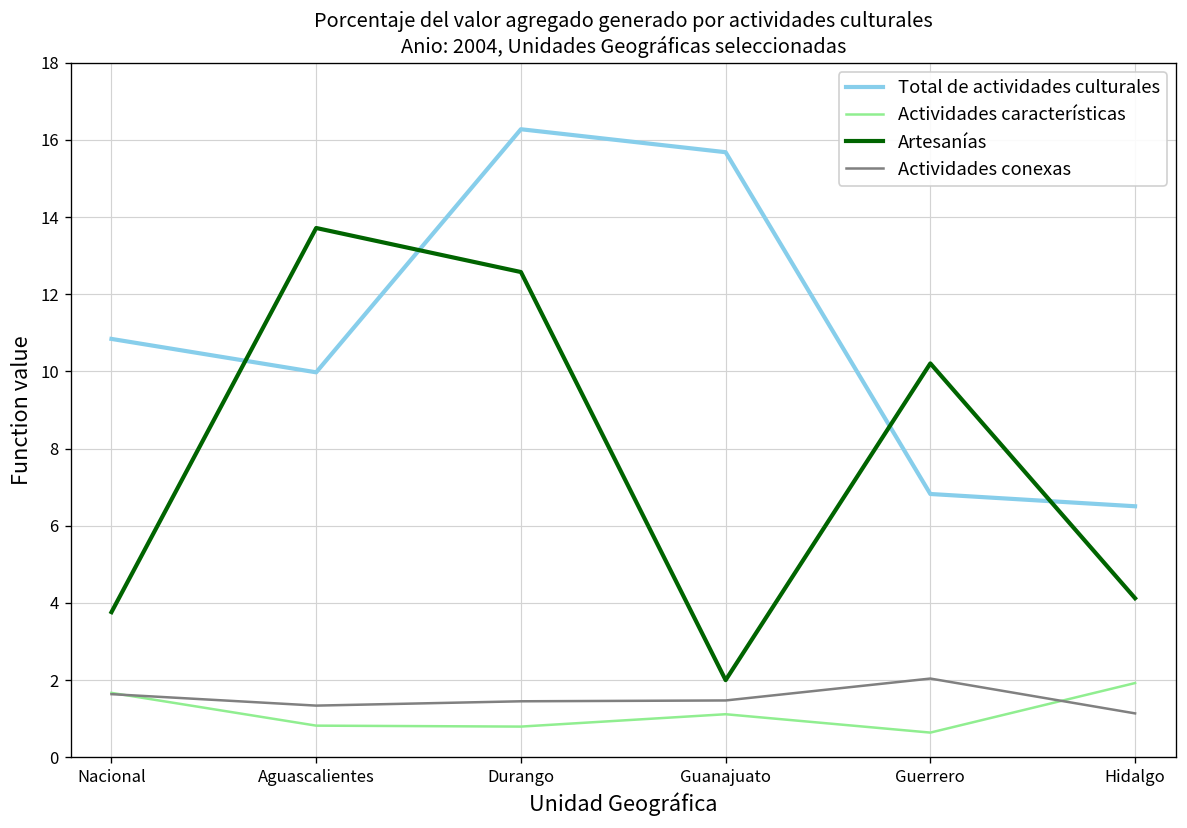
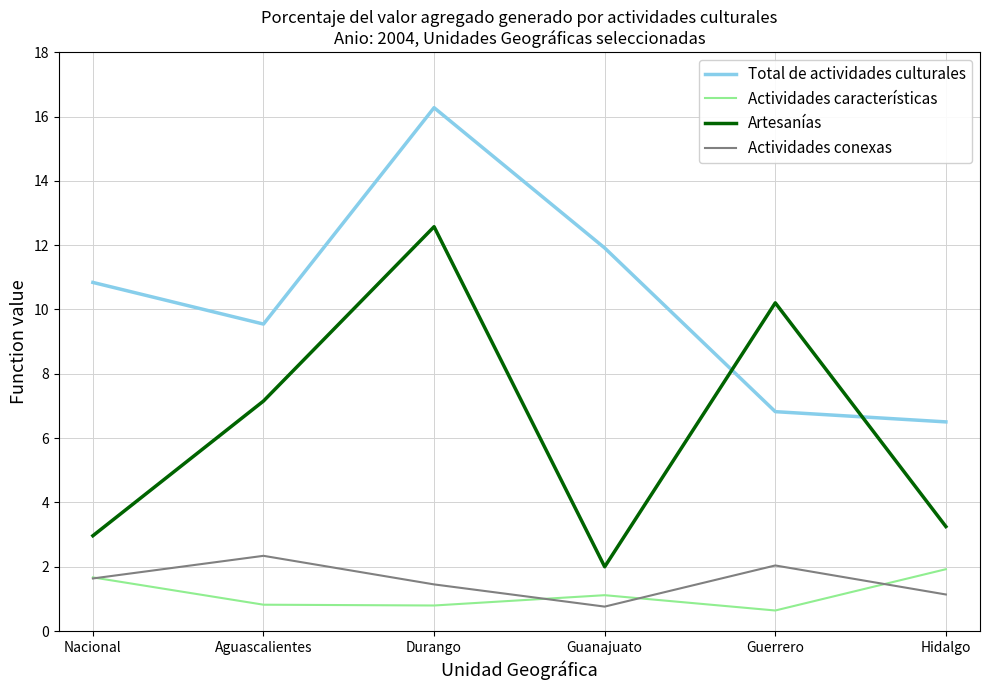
  {
    "Total de actividades culturales": {
      "Nacional": 10.8,
-     "Aguascalientes": 10.0,
+     "Aguascalientes": 9.5,
      "Durango": 16.3,
-     "Guanajuato": 15.7,
+     "Guanajuato": 11.9,
      "Guerrero": 6.8,
      "Hidalgo": 6.5
    },
    "Actividades características": {
      "Aguascalientes": 0.8,
      "Durango": 0.8,
      "Guanajuato": 1.1,
      "Guerrero": 0.6,
      "Hidalgo": 1.9
    },
    "Artesanías": {
-     "Nacional": 3.8,
-     "Aguascalientes": 13.7,
+     "Nacional": 3.0,
+     "Aguascalientes": 7.2,
      "Durango": 12.6,
      "Guanajuato": 2.0,
      "Guerrero": 10.2,
-     "Hidalgo": 4.1
+     "Hidalgo": 3.3
    },
    "Actividades conexas": {
-     "Aguascalientes": 1.3,
+     "Aguascalientes": 2.3,
      "Durango": 1.5,
-     "Guanajuato": 1.5,
+     "Guanajuato": 0.8,
      "Guerrero": 2.0,
      "Hidalgo": 1.1
    }
  }
